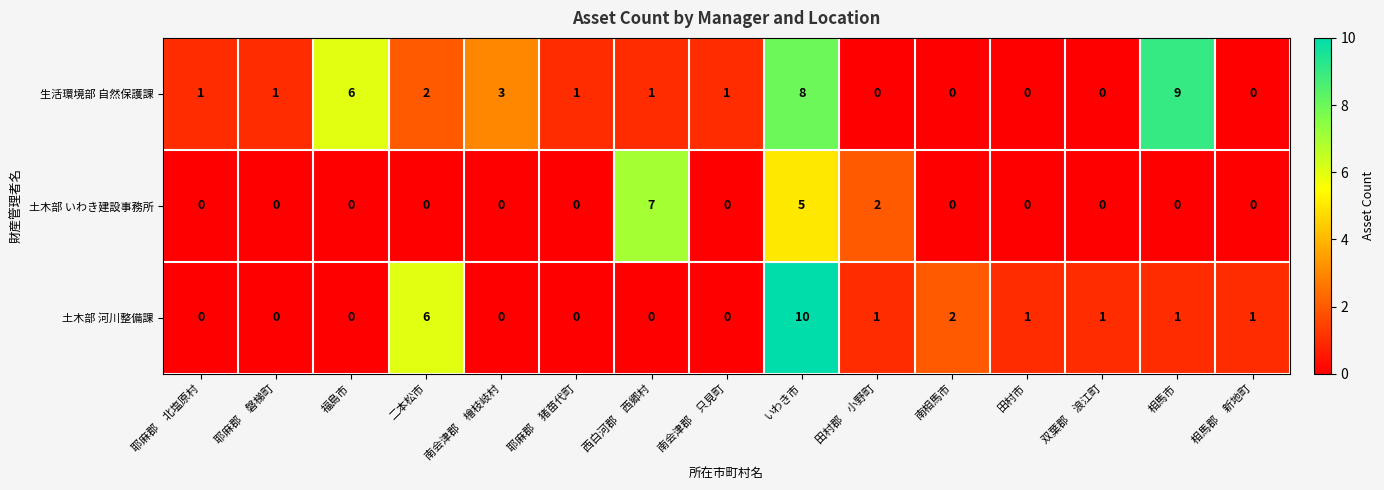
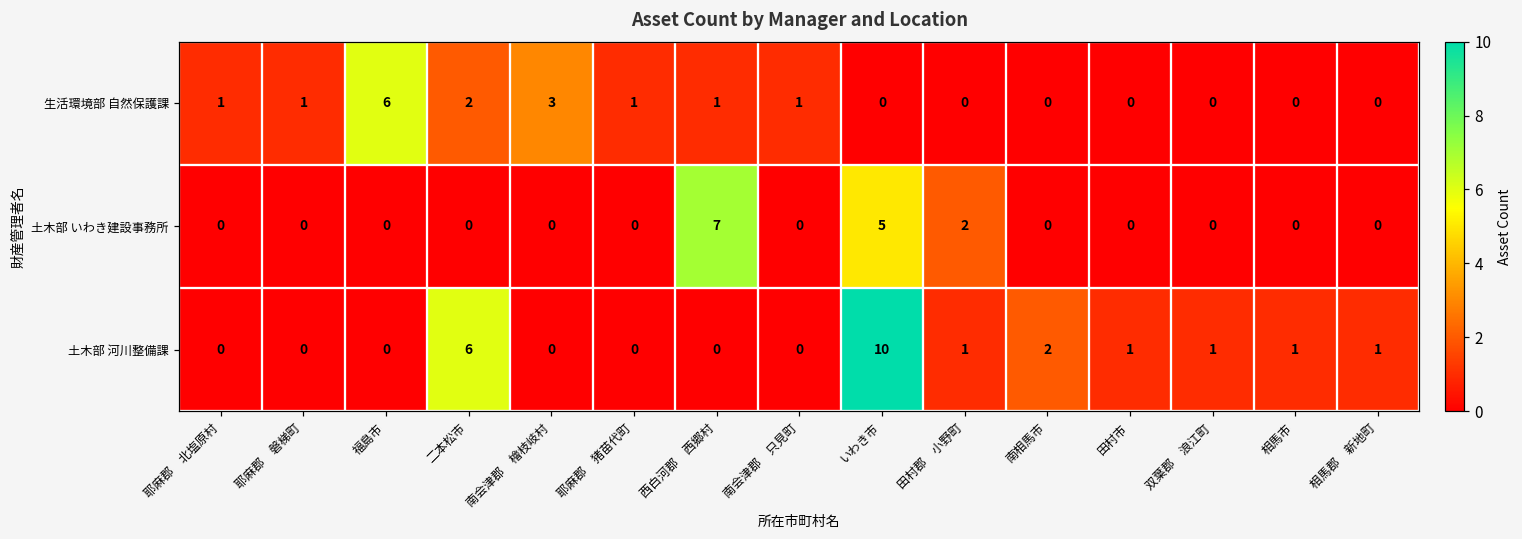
  {
    "生活環境部 自然保護課": {
      "耶麻郡 北塩原村": 1,
      "耶麻郡 磐梯町": 1,
      "福島市": 6,
      "二本松市": 2,
      "南会津郡 檜枝岐村": 3,
      "耶麻郡 猪苗代町": 1,
      "西白河郡 西郷村": 1,
      "南会津郡 只見町": 1,
-     "いわき市": 8,
+     "いわき市": 0,
      "田村郡 小野町": 0,
      "南相馬市": 0,
      "田村市": 0,
      "双葉郡 浪江町": 0,
-     "相馬市": 9,
+     "相馬市": 0,
      "相馬郡 新地町": 0
    },
    "土木部 いわき建設事務所": {
      "耶麻郡 北塩原村": 0,
      "耶麻郡 磐梯町": 0,
      "福島市": 0,
      "二本松市": 0,
      "南会津郡 檜枝岐村": 0,
      "耶麻郡 猪苗代町": 0,
      "西白河郡 西郷村": 7,
      "南会津郡 只見町": 0,
      "いわき市": 5,
      "田村郡 小野町": 2,
      "南相馬市": 0,
      "田村市": 0,
      "双葉郡 浪江町": 0,
      "相馬市": 0,
      "相馬郡 新地町": 0
    },
    "土木部 河川整備課": {
      "耶麻郡 北塩原村": 0,
      "耶麻郡 磐梯町": 0,
      "福島市": 0,
      "二本松市": 6,
      "南会津郡 檜枝岐村": 0,
      "耶麻郡 猪苗代町": 0,
      "西白河郡 西郷村": 0,
      "南会津郡 只見町": 0,
      "いわき市": 10,
      "田村郡 小野町": 1,
      "南相馬市": 2,
      "田村市": 1,
      "双葉郡 浪江町": 1,
      "相馬市": 1,
      "相馬郡 新地町": 1
    }
  }
